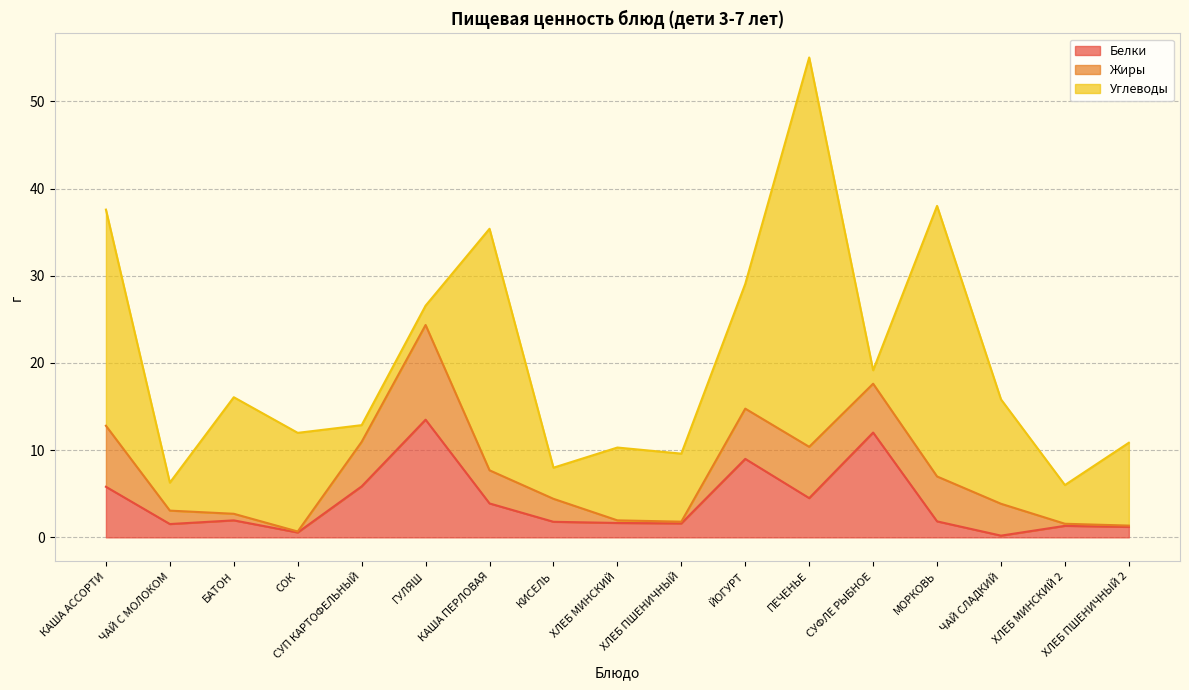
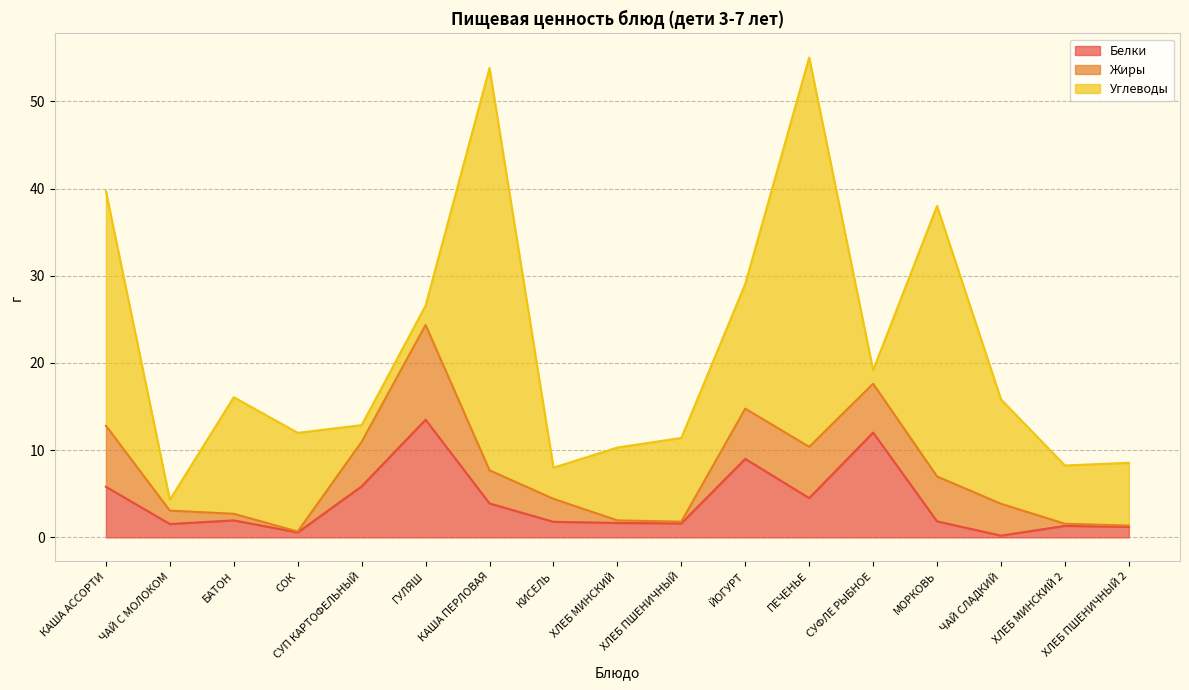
  {
    "Углеводы": {
-     "КАША АССОРТИ": 25,
-     "ЧАЙ С МОЛОКОМ": 3,
+     "КАША АССОРТИ": 27,
+     "ЧАЙ С МОЛОКОМ": 1,
      "БАТОН": 13,
      "СОК": 11,
      "СУП КАРТОФЕЛЬНЫЙ": 2,
      "ГУЛЯШ": 2,
-     "КАША ПЕРЛОВАЯ": 28,
+     "КАША ПЕРЛОВАЯ": 46,
      "КИСЕЛЬ": 4,
      "ХЛЕБ МИНСКИЙ": 8,
-     "ХЛЕБ ПШЕНИЧНЫЙ": 8,
+     "ХЛЕБ ПШЕНИЧНЫЙ": 10,
      "ЙОГУРТ": 14,
      "ПЕЧЕНЬЕ": 45,
      "СУФЛЕ РЫБНОЕ": 2,
      "МОРКОВЬ": 31,
      "ЧАЙ СЛАДКИЙ": 12,
-     "ХЛЕБ МИНСКИЙ 2": 4,
-     "ХЛЕБ ПШЕНИЧНЫЙ 2": 10
+     "ХЛЕБ МИНСКИЙ 2": 7,
+     "ХЛЕБ ПШЕНИЧНЫЙ 2": 7
    }
  }
